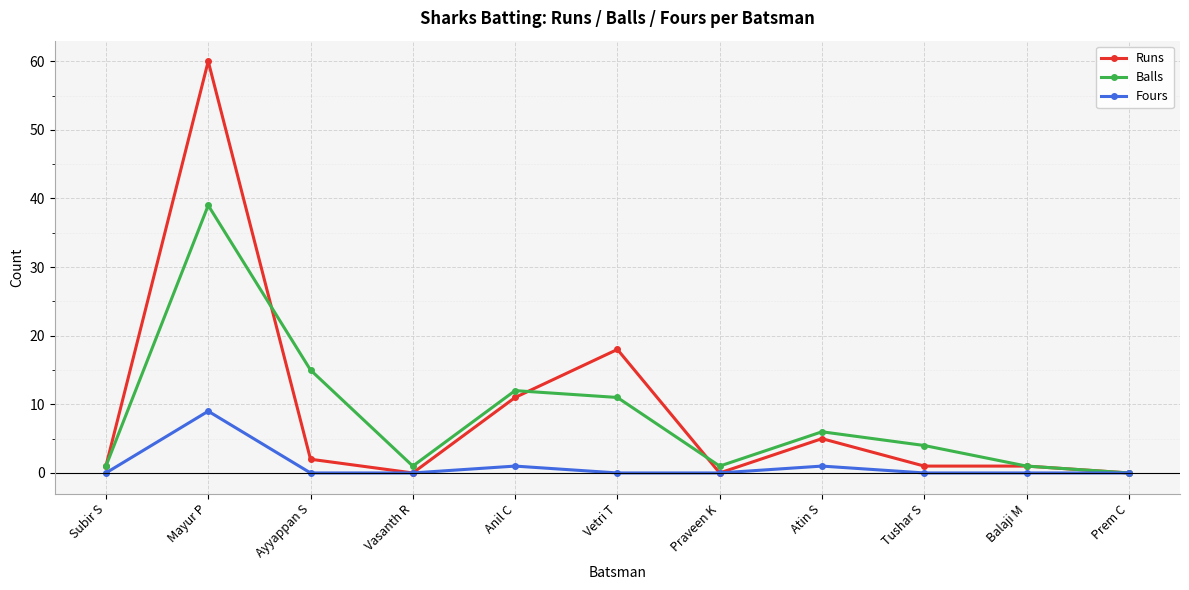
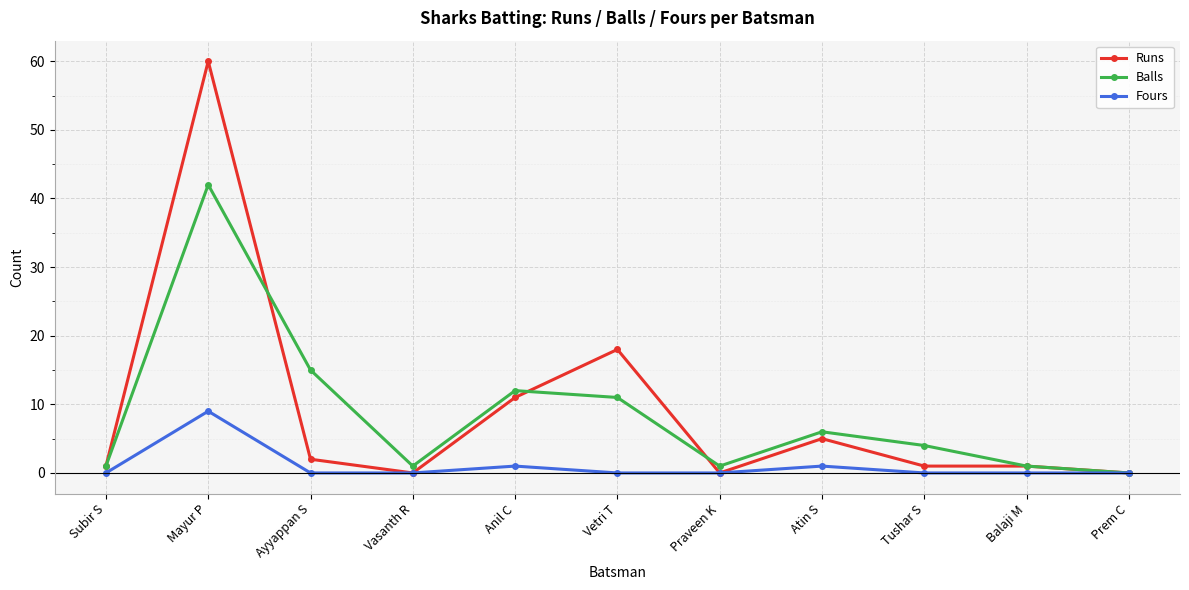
  {
    "Runs": {
      "Mayur P": 60,
      "Ayyappan S": 2,
      "Anil C": 11,
      "Vetri T": 18,
      "Atin S": 5,
      "Tushar S": 1
    },
    "Balls": {
-     "Mayur P": 39,
+     "Mayur P": 42,
      "Ayyappan S": 15,
      "Vasanth R": 1,
      "Anil C": 12,
      "Vetri T": 11,
      "Praveen K": 1,
      "Atin S": 6,
      "Tushar S": 4
    },
    "Fours": {
      "Subir S": 0,
      "Mayur P": 9,
      "Ayyappan S": 0,
      "Anil C": 1,
      "Vetri T": 0,
      "Atin S": 1,
      "Tushar S": 0,
      "Balaji M": 0
    }
  }
